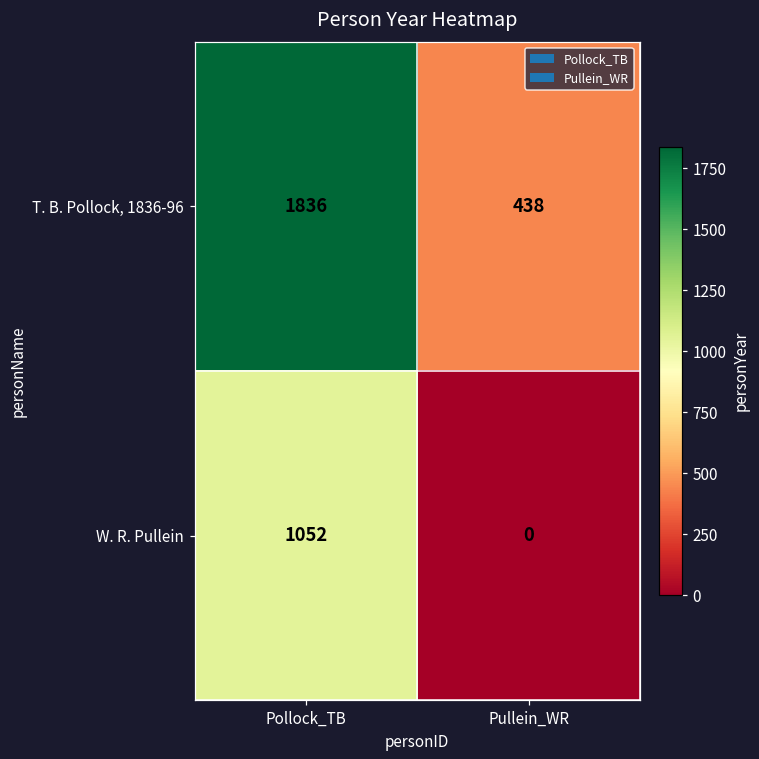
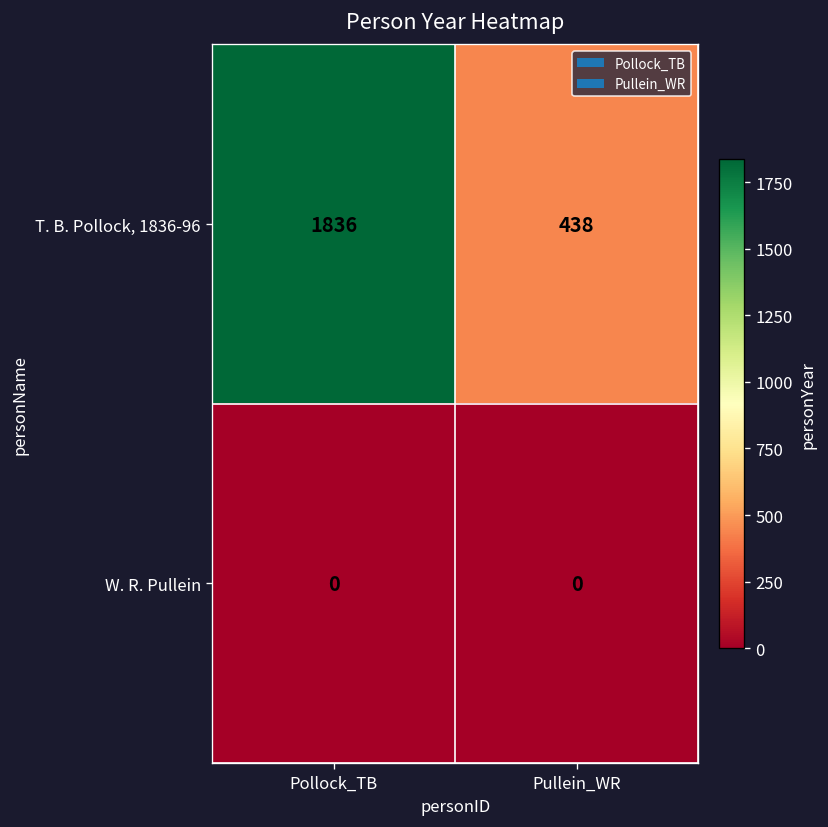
  {
    "T. B. Pollock, 1836-96": {
      "Pollock_TB": 1836,
      "Pullein_WR": 438
    },
    "W. R. Pullein": {
-     "Pollock_TB": 1052,
+     "Pollock_TB": 0,
      "Pullein_WR": 0
    }
  }
